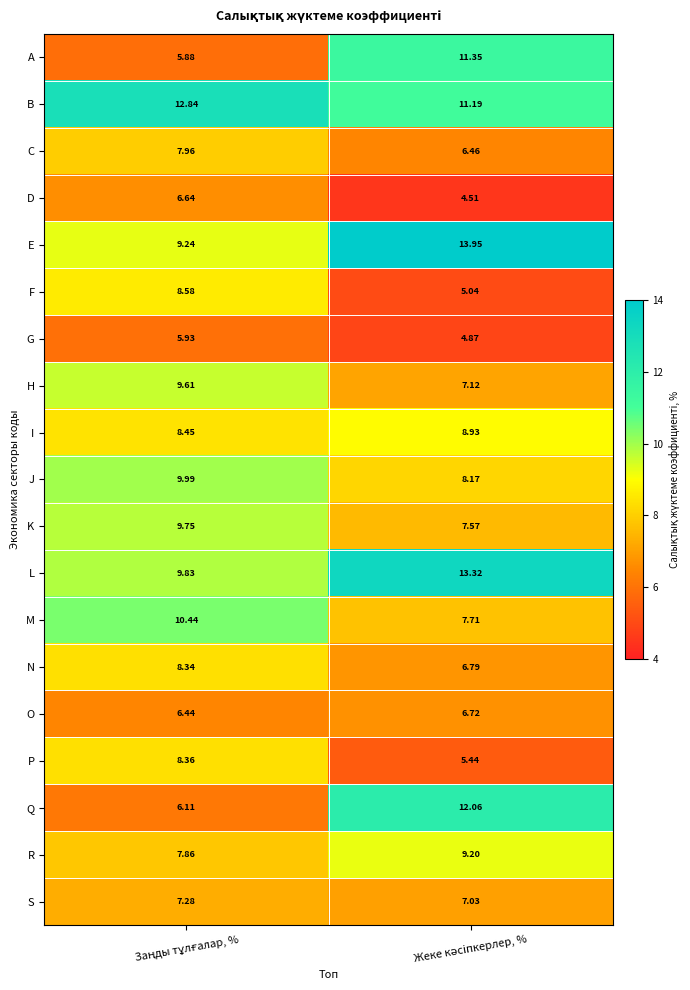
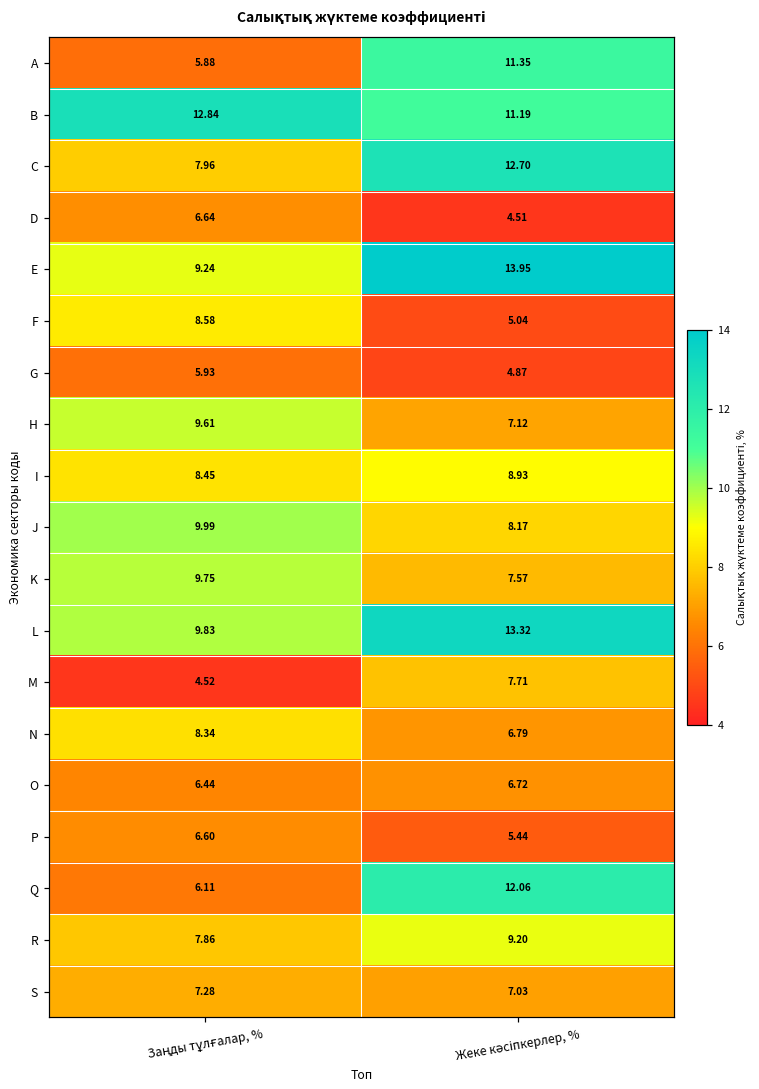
  {
    "A": {
      "Заңды тұлғалар, %": 5.88,
      "Жеке кәсіпкерлер, %": 11.35
    },
    "B": {
      "Заңды тұлғалар, %": 12.84,
      "Жеке кәсіпкерлер, %": 11.19
    },
    "C": {
      "Заңды тұлғалар, %": 7.96,
-     "Жеке кәсіпкерлер, %": 6.46
+     "Жеке кәсіпкерлер, %": 12.70
    },
    "D": {
      "Заңды тұлғалар, %": 6.64,
      "Жеке кәсіпкерлер, %": 4.51
    },
    "E": {
      "Заңды тұлғалар, %": 9.24,
      "Жеке кәсіпкерлер, %": 13.95
    },
    "F": {
      "Заңды тұлғалар, %": 8.58,
      "Жеке кәсіпкерлер, %": 5.04
    },
    "G": {
      "Заңды тұлғалар, %": 5.93,
      "Жеке кәсіпкерлер, %": 4.87
    },
    "H": {
      "Заңды тұлғалар, %": 9.61,
      "Жеке кәсіпкерлер, %": 7.12
    },
    "I": {
      "Заңды тұлғалар, %": 8.45,
      "Жеке кәсіпкерлер, %": 8.93
    },
    "J": {
      "Заңды тұлғалар, %": 9.99,
      "Жеке кәсіпкерлер, %": 8.17
    },
    "K": {
      "Заңды тұлғалар, %": 9.75,
      "Жеке кәсіпкерлер, %": 7.57
    },
    "L": {
      "Заңды тұлғалар, %": 9.83,
      "Жеке кәсіпкерлер, %": 13.32
    },
    "M": {
-     "Заңды тұлғалар, %": 10.44,
+     "Заңды тұлғалар, %": 4.52,
      "Жеке кәсіпкерлер, %": 7.71
    },
    "N": {
      "Заңды тұлғалар, %": 8.34,
      "Жеке кәсіпкерлер, %": 6.79
    },
    "O": {
      "Заңды тұлғалар, %": 6.44,
      "Жеке кәсіпкерлер, %": 6.72
    },
    "P": {
-     "Заңды тұлғалар, %": 8.36,
+     "Заңды тұлғалар, %": 6.60,
      "Жеке кәсіпкерлер, %": 5.44
    },
    "Q": {
      "Заңды тұлғалар, %": 6.11,
      "Жеке кәсіпкерлер, %": 12.06
    },
    "R": {
      "Заңды тұлғалар, %": 7.86,
      "Жеке кәсіпкерлер, %": 9.20
    },
    "S": {
      "Заңды тұлғалар, %": 7.28,
      "Жеке кәсіпкерлер, %": 7.03
    }
  }
